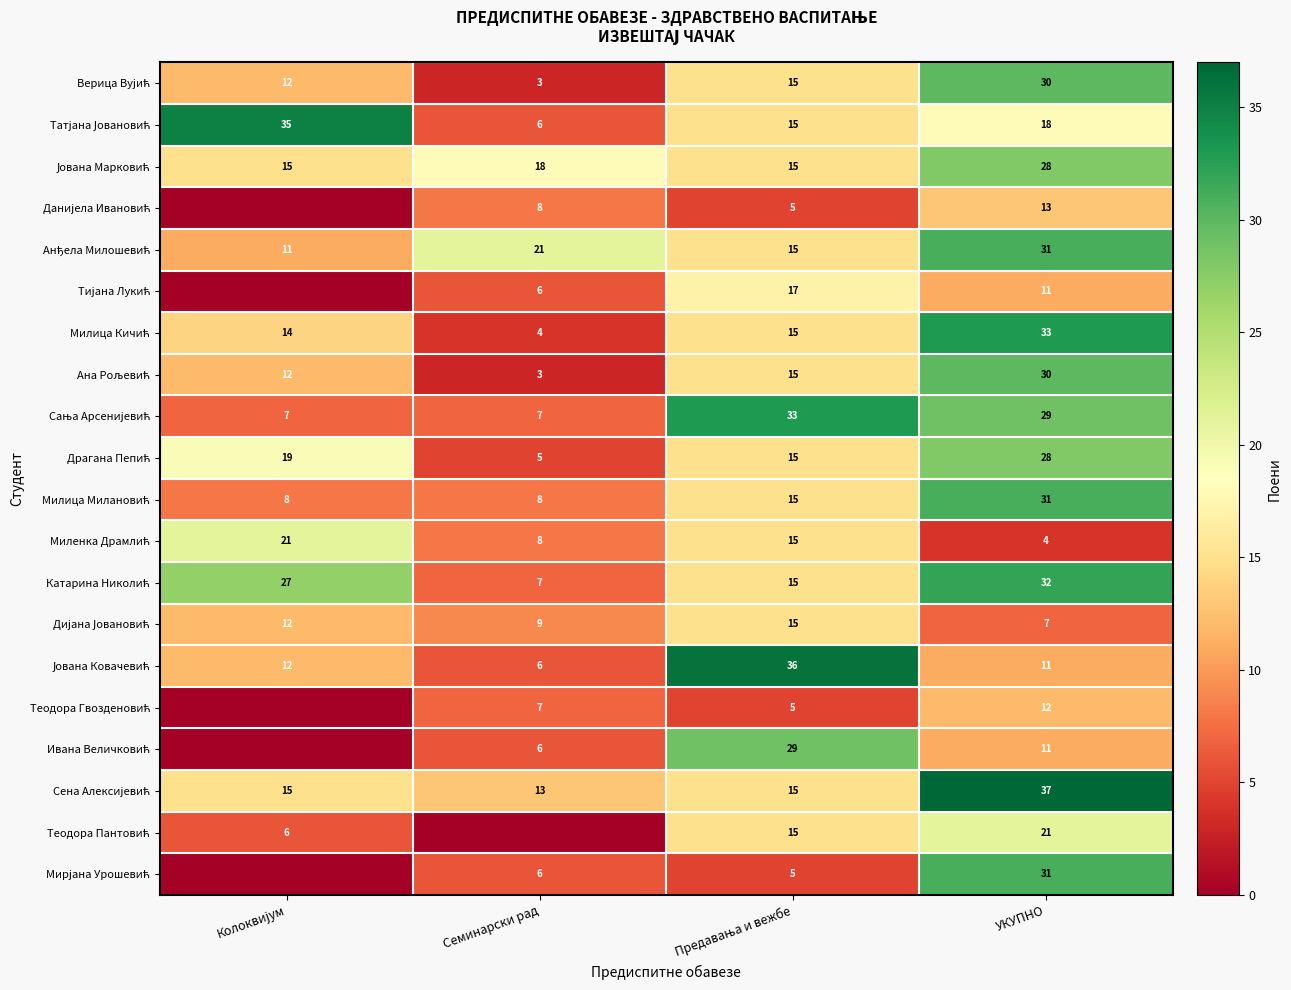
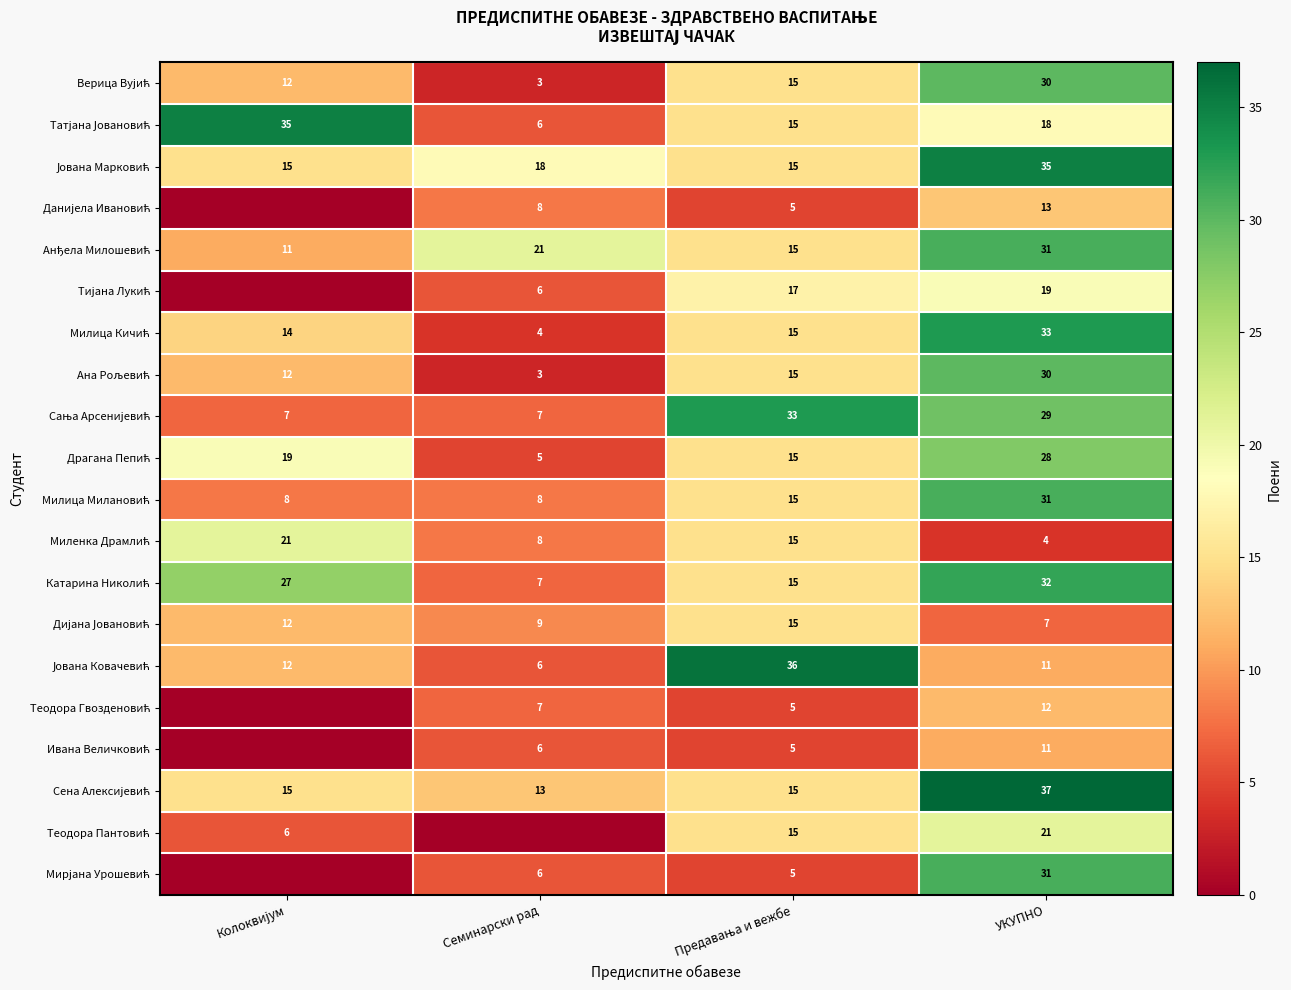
  {
    "Верица Вујић": {
      "Колоквијум": 12,
      "Семинарски рад": 3,
      "Предавања и вежбе": 15,
      "УКУПНО": 30
    },
    "Татјана Јовановић": {
      "Колоквијум": 35,
      "Семинарски рад": 6,
      "Предавања и вежбе": 15,
      "УКУПНО": 18
    },
    "Јована Марковић": {
      "Колоквијум": 15,
      "Семинарски рад": 18,
      "Предавања и вежбе": 15,
-     "УКУПНО": 28
+     "УКУПНО": 35
    },
    "Данијела Ивановић": {
      "Семинарски рад": 8,
      "Предавања и вежбе": 5,
      "УКУПНО": 13
    },
    "Анђела Милошевић": {
      "Колоквијум": 11,
      "Семинарски рад": 21,
      "Предавања и вежбе": 15,
      "УКУПНО": 31
    },
    "Тијана Лукић": {
      "Семинарски рад": 6,
      "Предавања и вежбе": 17,
-     "УКУПНО": 11
+     "УКУПНО": 19
    },
    "Милица Кичић": {
      "Колоквијум": 14,
      "Семинарски рад": 4,
      "Предавања и вежбе": 15,
      "УКУПНО": 33
    },
    "Ана Рољевић": {
      "Колоквијум": 12,
      "Семинарски рад": 3,
      "Предавања и вежбе": 15,
      "УКУПНО": 30
    },
    "Сања Арсенијевић": {
      "Колоквијум": 7,
      "Семинарски рад": 7,
      "Предавања и вежбе": 33,
      "УКУПНО": 29
    },
    "Драгана Пепић": {
      "Колоквијум": 19,
      "Семинарски рад": 5,
      "Предавања и вежбе": 15,
      "УКУПНО": 28
    },
    "Милица Милановић": {
      "Колоквијум": 8,
      "Семинарски рад": 8,
      "Предавања и вежбе": 15,
      "УКУПНО": 31
    },
    "Миленка Драмлић": {
      "Колоквијум": 21,
      "Семинарски рад": 8,
      "Предавања и вежбе": 15,
      "УКУПНО": 4
    },
    "Катарина Николић": {
      "Колоквијум": 27,
      "Семинарски рад": 7,
      "Предавања и вежбе": 15,
      "УКУПНО": 32
    },
    "Дијана Јовановић": {
      "Колоквијум": 12,
      "Семинарски рад": 9,
      "Предавања и вежбе": 15,
      "УКУПНО": 7
    },
    "Јована Ковачевић": {
      "Колоквијум": 12,
      "Семинарски рад": 6,
      "Предавања и вежбе": 36,
      "УКУПНО": 11
    },
    "Теодора Гвозденовић": {
      "Семинарски рад": 7,
      "Предавања и вежбе": 5,
      "УКУПНО": 12
    },
    "Ивана Величковић": {
      "Семинарски рад": 6,
-     "Предавања и вежбе": 29,
+     "Предавања и вежбе": 5,
      "УКУПНО": 11
    },
    "Сена Алексијевић": {
      "Колоквијум": 15,
      "Семинарски рад": 13,
      "Предавања и вежбе": 15,
      "УКУПНО": 37
    },
    "Теодора Пантовић": {
      "Колоквијум": 6,
      "Предавања и вежбе": 15,
      "УКУПНО": 21
    },
    "Мирјана Урошевић": {
      "Семинарски рад": 6,
      "Предавања и вежбе": 5,
      "УКУПНО": 31
    }
  }
